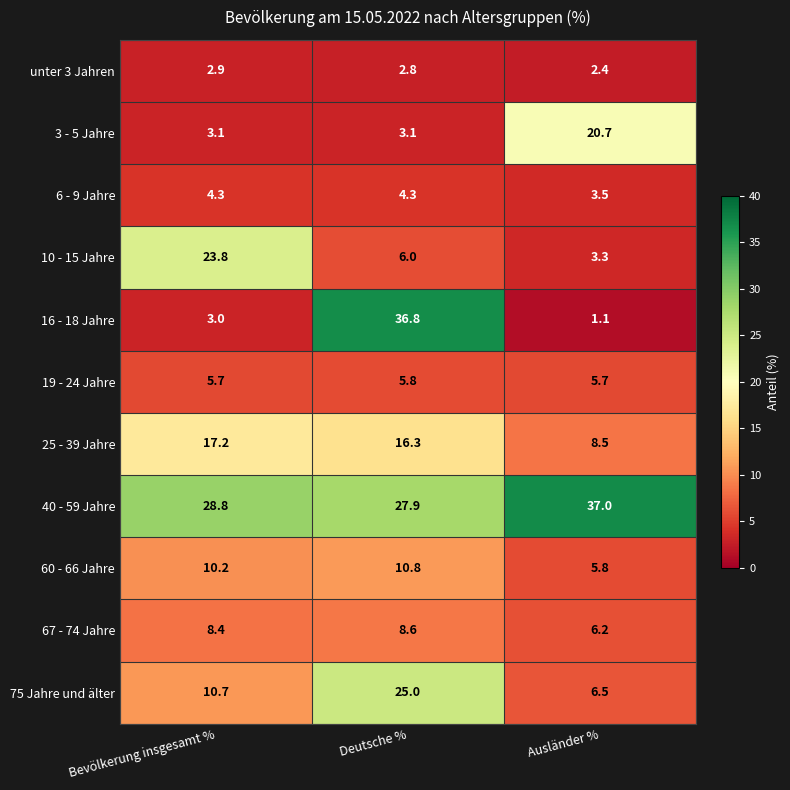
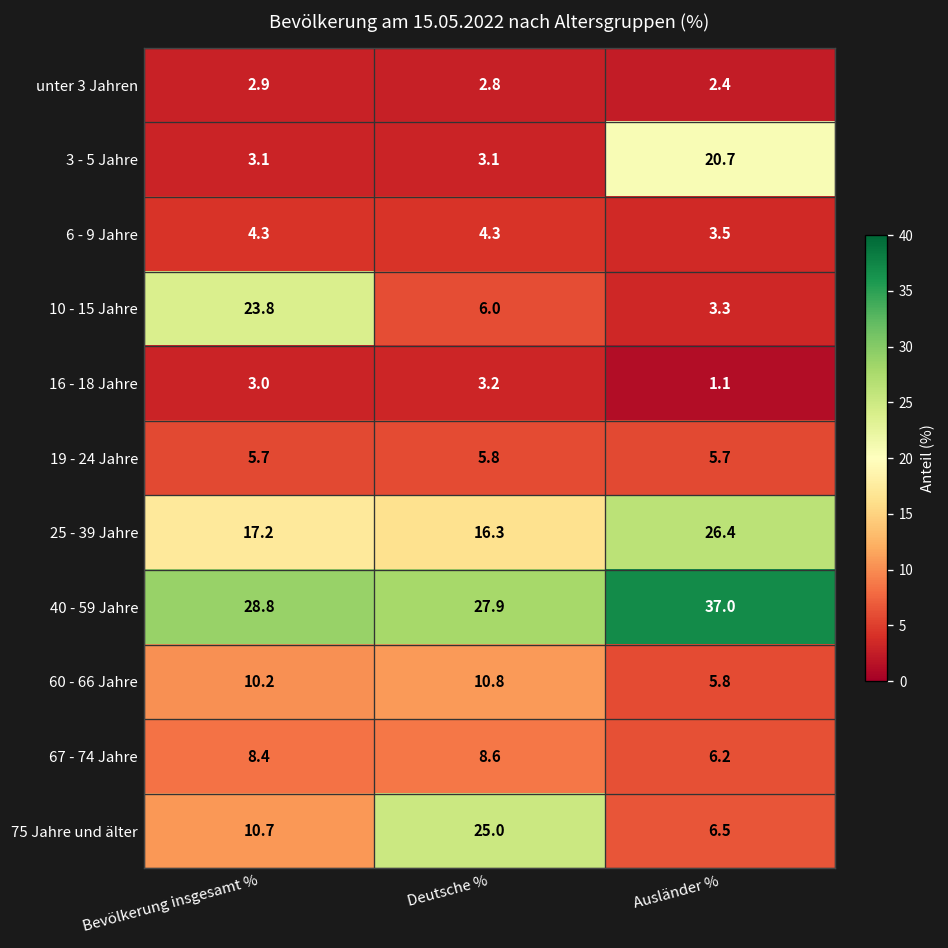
  {
    "unter 3 Jahren": {
      "Bevölkerung insgesamt %": 2.9,
      "Deutsche %": 2.8,
      "Ausländer %": 2.4
    },
    "3 - 5 Jahre": {
      "Bevölkerung insgesamt %": 3.1,
      "Deutsche %": 3.1,
      "Ausländer %": 20.7
    },
    "6 - 9 Jahre": {
      "Bevölkerung insgesamt %": 4.3,
      "Deutsche %": 4.3,
      "Ausländer %": 3.5
    },
    "10 - 15 Jahre": {
      "Bevölkerung insgesamt %": 23.8,
      "Deutsche %": 6.0,
      "Ausländer %": 3.3
    },
    "16 - 18 Jahre": {
      "Bevölkerung insgesamt %": 3.0,
-     "Deutsche %": 36.8,
+     "Deutsche %": 3.2,
      "Ausländer %": 1.1
    },
    "19 - 24 Jahre": {
      "Bevölkerung insgesamt %": 5.7,
      "Deutsche %": 5.8,
      "Ausländer %": 5.7
    },
    "25 - 39 Jahre": {
      "Bevölkerung insgesamt %": 17.2,
      "Deutsche %": 16.3,
-     "Ausländer %": 8.5
+     "Ausländer %": 26.4
    },
    "40 - 59 Jahre": {
      "Bevölkerung insgesamt %": 28.8,
      "Deutsche %": 27.9,
      "Ausländer %": 37.0
    },
    "60 - 66 Jahre": {
      "Bevölkerung insgesamt %": 10.2,
      "Deutsche %": 10.8,
      "Ausländer %": 5.8
    },
    "67 - 74 Jahre": {
      "Bevölkerung insgesamt %": 8.4,
      "Deutsche %": 8.6,
      "Ausländer %": 6.2
    },
    "75 Jahre und älter": {
      "Bevölkerung insgesamt %": 10.7,
      "Deutsche %": 25.0,
      "Ausländer %": 6.5
    }
  }
